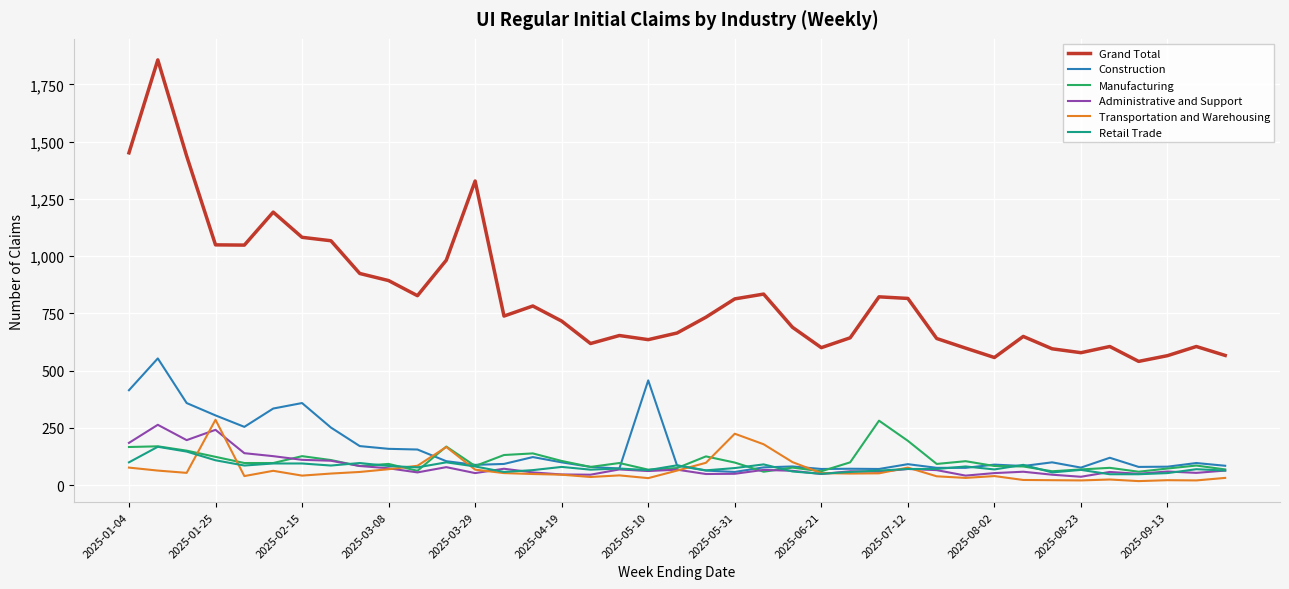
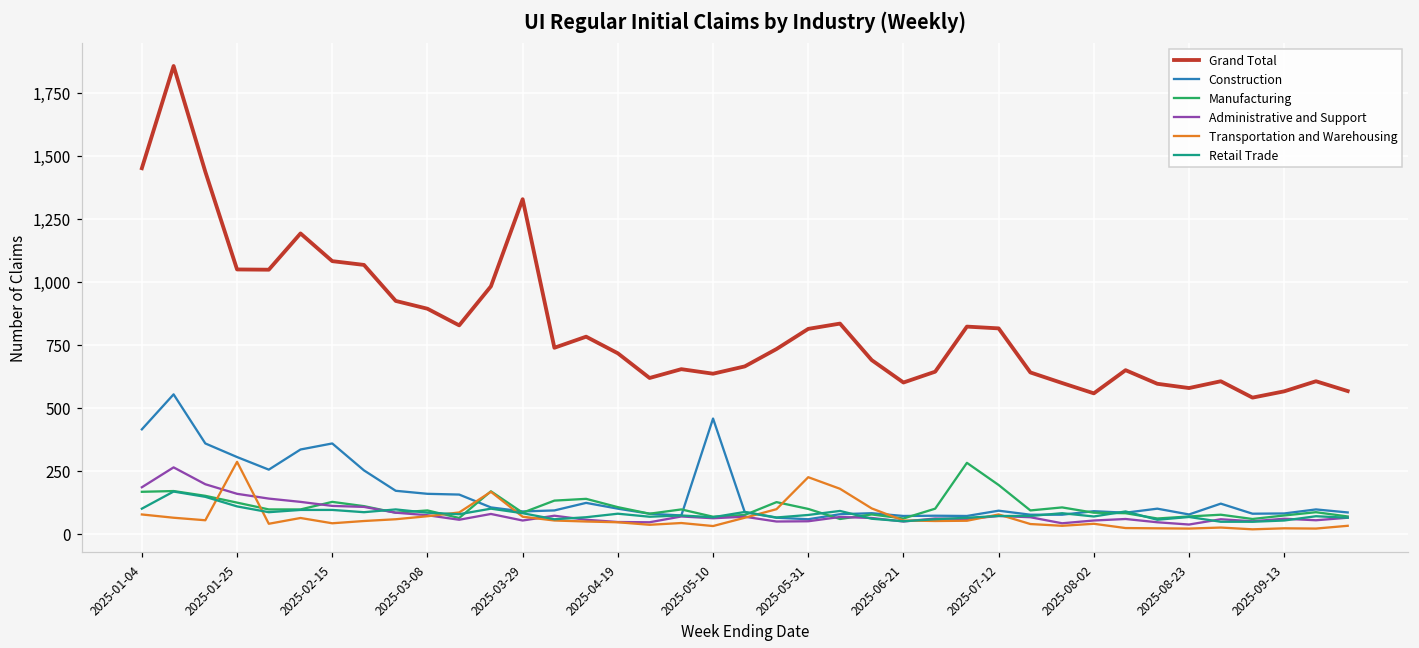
  {
    "Grand Total": {
      "2025-01-04": "1,450",
      "2025-01-25": "1,050",
      "2025-02-15": "1,080",
      "2025-03-08": "890",
      "2025-03-29": "1,330",
      "2025-04-19": "720",
      "2025-05-10": "640",
      "2025-05-31": "810",
      "2025-06-21": "600",
      "2025-07-12": "820",
      "2025-08-02": "560",
      "2025-08-23": "580",
      "2025-09-13": "570"
    },
    "Construction": {
      "2025-01-04": "410",
      "2025-01-25": "300",
      "2025-02-15": "360",
      "2025-03-08": "160",
      "2025-05-10": "460",
      "2025-07-12": "90"
    },
    "Administrative and Support": {
      "2025-01-04": "180",
-     "2025-01-25": "240",
+     "2025-01-25": "160",
      "2025-02-15": "110",
      "2025-03-29": "50",
      "2025-08-02": "50",
      "2025-08-23": "40"
    },
    "Transportation and Warehousing": {
      "2025-01-04": "80",
      "2025-01-25": "290",
      "2025-02-15": "40",
      "2025-03-29": "70",
      "2025-05-10": "30",
      "2025-05-31": "220",
      "2025-08-02": "40",
      "2025-08-23": "20",
      "2025-09-13": "20"
    }
  }
